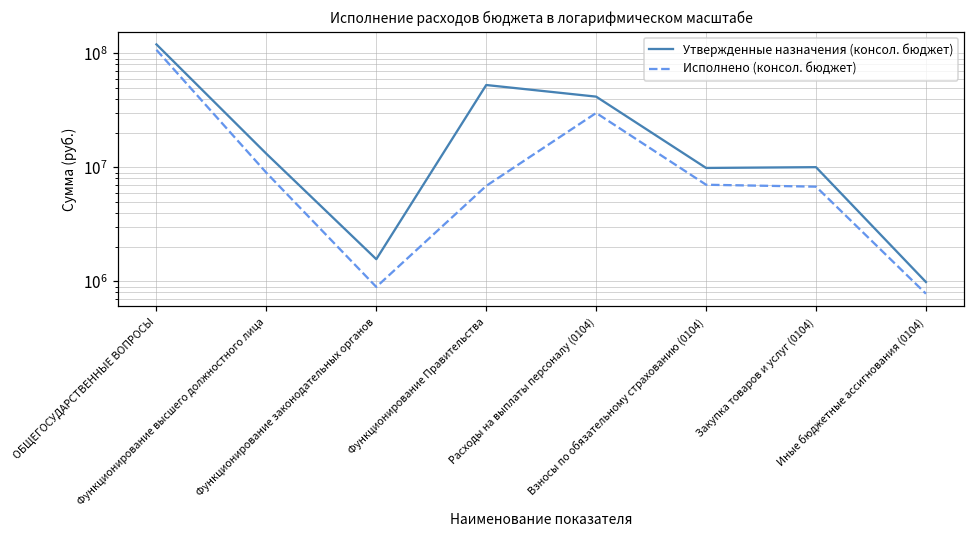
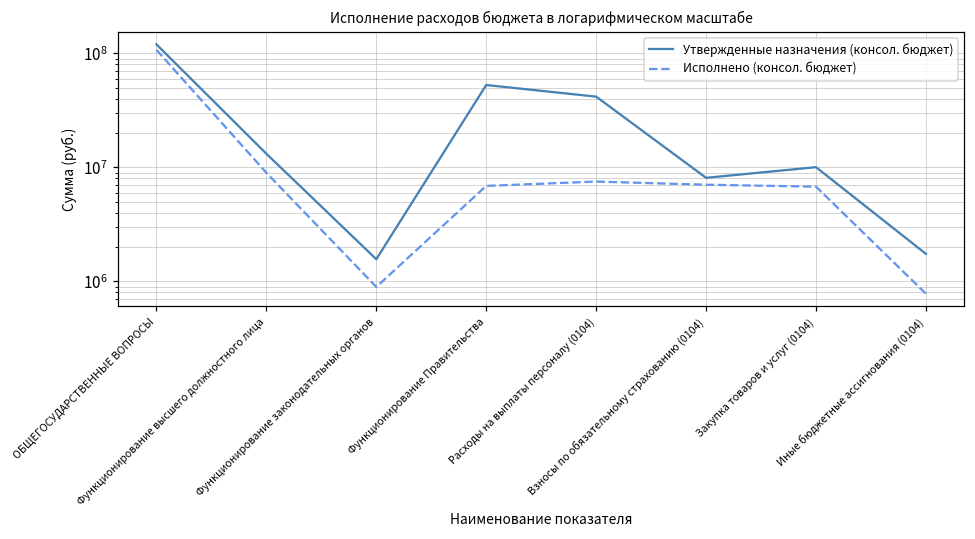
  {
    "Утвержденные назначения (консол. бюджет)": {
      "ОБЩЕГОСУДАРСТВЕННЫЕ ВОПРОСЫ": 120000000,
      "Функционирование высшего должностного лица": 13000000,
      "Функционирование законодательных органов": 1600000,
      "Функционирование Правительства": 50000000,
      "Расходы на выплаты персоналу (0104)": 42000000,
-     "Взносы по обязательному страхованию (0104)": 10000000,
+     "Взносы по обязательному страхованию (0104)": 8000000,
      "Закупка товаров и услуг (0104)": 10000000,
-     "Иные бюджетные ассигнования (0104)": 1000000
+     "Иные бюджетные ассигнования (0104)": 1700000
    },
    "Исполнено (консол. бюджет)": {
      "ОБЩЕГОСУДАРСТВЕННЫЕ ВОПРОСЫ": 110000000,
      "Функционирование высшего должностного лица": 9000000,
      "Функционирование законодательных органов": 900000,
      "Функционирование Правительства": 7000000,
-     "Расходы на выплаты персоналу (0104)": 30000000,
+     "Расходы на выплаты персоналу (0104)": 8000000,
      "Взносы по обязательному страхованию (0104)": 7000000,
      "Закупка товаров и услуг (0104)": 7000000,
      "Иные бюджетные ассигнования (0104)": 800000
    }
  }
